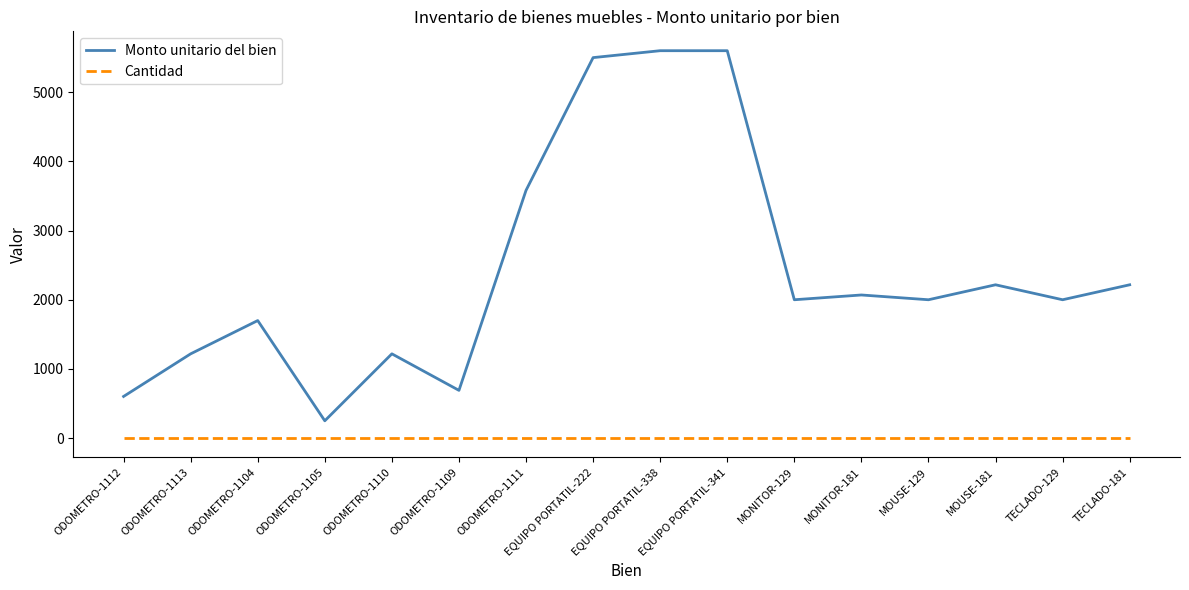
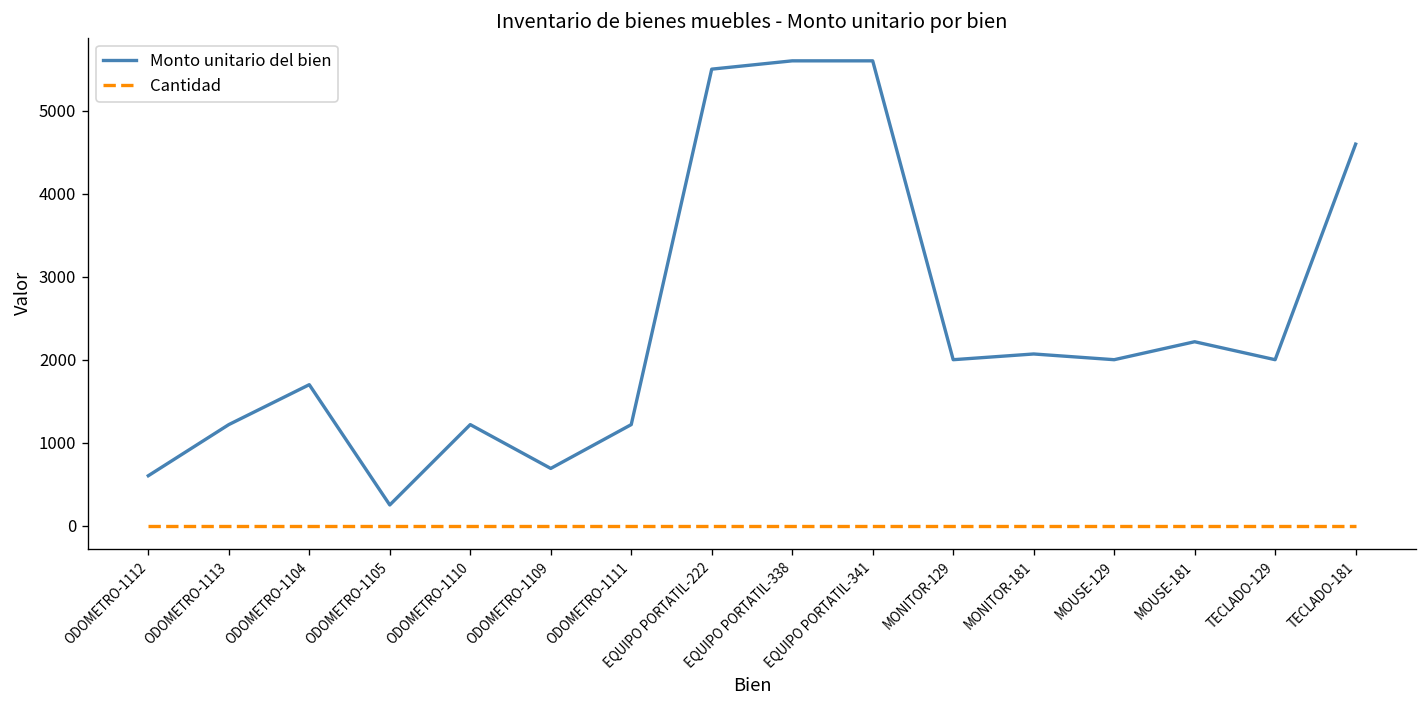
  {
    "Monto unitario del bien": {
      "ODOMETRO-1112": 600,
      "ODOMETRO-1113": 1200,
      "ODOMETRO-1104": 1700,
      "ODOMETRO-1105": 300,
      "ODOMETRO-1110": 1200,
      "ODOMETRO-1109": 700,
-     "ODOMETRO-1111": 3600,
+     "ODOMETRO-1111": 1200,
      "EQUIPO PORTATIL-222": 5500,
      "EQUIPO PORTATIL-338": 5600,
      "EQUIPO PORTATIL-341": 5600,
      "MONITOR-129": 2000,
      "MONITOR-181": 2100,
      "MOUSE-129": 2000,
      "MOUSE-181": 2200,
      "TECLADO-129": 2000,
-     "TECLADO-181": 2200
+     "TECLADO-181": 4600
    },
    "Cantidad": {
      "ODOMETRO-1112": 0,
      "ODOMETRO-1113": 0,
      "ODOMETRO-1104": 0,
      "ODOMETRO-1105": 0,
      "ODOMETRO-1110": 0,
      "ODOMETRO-1109": 0,
      "ODOMETRO-1111": 0,
      "EQUIPO PORTATIL-222": 0,
      "EQUIPO PORTATIL-338": 0,
      "EQUIPO PORTATIL-341": 0,
      "MONITOR-129": 0,
      "MONITOR-181": 0,
      "MOUSE-129": 0,
      "MOUSE-181": 0,
      "TECLADO-129": 0,
      "TECLADO-181": 0
    }
  }
